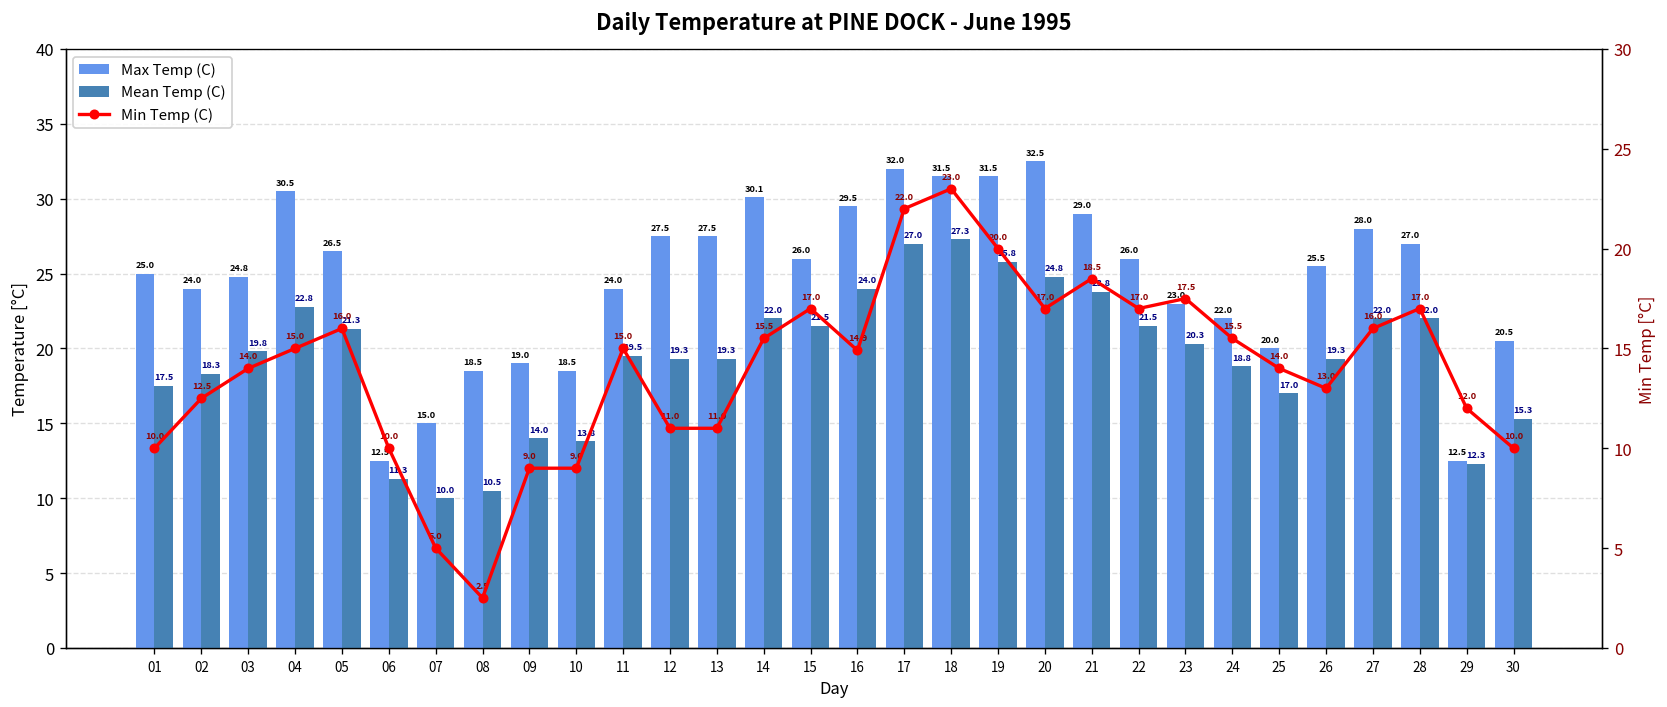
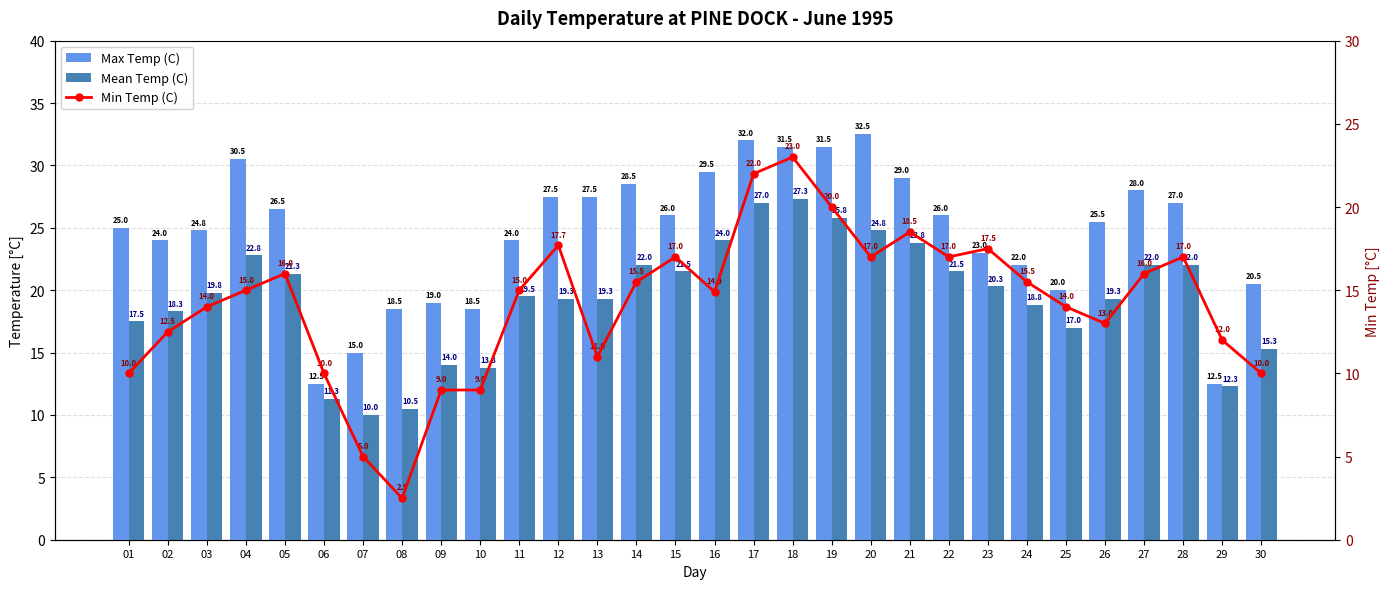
  {
    "Max Temp (C)": {
      "01": 25.0,
      "02": 24.0,
      "03": 24.8,
      "04": 30.5,
      "05": 26.5,
      "07": 15.0,
      "08": 18.5,
      "09": 19.0,
      "10": 18.5,
      "11": 24.0,
      "12": 27.5,
      "13": 27.5,
-     "14": 30.1,
+     "14": 28.5,
      "15": 26.0,
      "16": 29.5,
      "17": 32.0,
      "18": 31.5,
      "19": 31.5,
      "20": 32.5,
      "21": 29.0,
      "22": 26.0,
      "24": 22.0,
      "25": 20.0,
      "26": 25.5,
      "27": 28.0,
      "28": 27.0,
      "29": 12.5,
      "30": 20.5
    },
    "Mean Temp (C)": {
      "01": 17.5,
      "02": 18.3,
      "03": 19.8,
      "04": 22.8,
      "06": 11.3,
      "07": 10.0,
      "08": 10.5,
      "09": 14.0,
      "10": 13.8,
      "12": 19.3,
      "13": 19.3,
      "14": 22.0,
      "16": 24.0,
      "17": 27.0,
      "18": 27.3,
      "20": 24.8,
      "23": 20.3,
      "24": 18.8,
      "25": 17.0,
      "26": 19.3,
      "29": 12.3,
      "30": 15.3
    },
    "Min Temp (C)": {
      "01": 10.0,
      "02": 12.5,
      "03": 14.0,
      "04": 15.0,
      "06": 10.0,
      "07": 5.0,
      "08": 2.5,
      "09": 9.0,
      "10": 9.0,
      "11": 15.0,
-     "12": 11.0,
+     "12": 17.7,
      "13": 11.0,
      "14": 15.5,
      "15": 17.0,
      "16": 14.9,
      "17": 22.0,
      "18": 23.0,
      "19": 20.0,
      "20": 17.0,
      "21": 18.5,
      "22": 17.0,
      "23": 17.5,
      "24": 15.5,
      "25": 14.0,
      "26": 13.0,
      "28": 17.0,
      "29": 12.0,
      "30": 10.0
    }
  }
